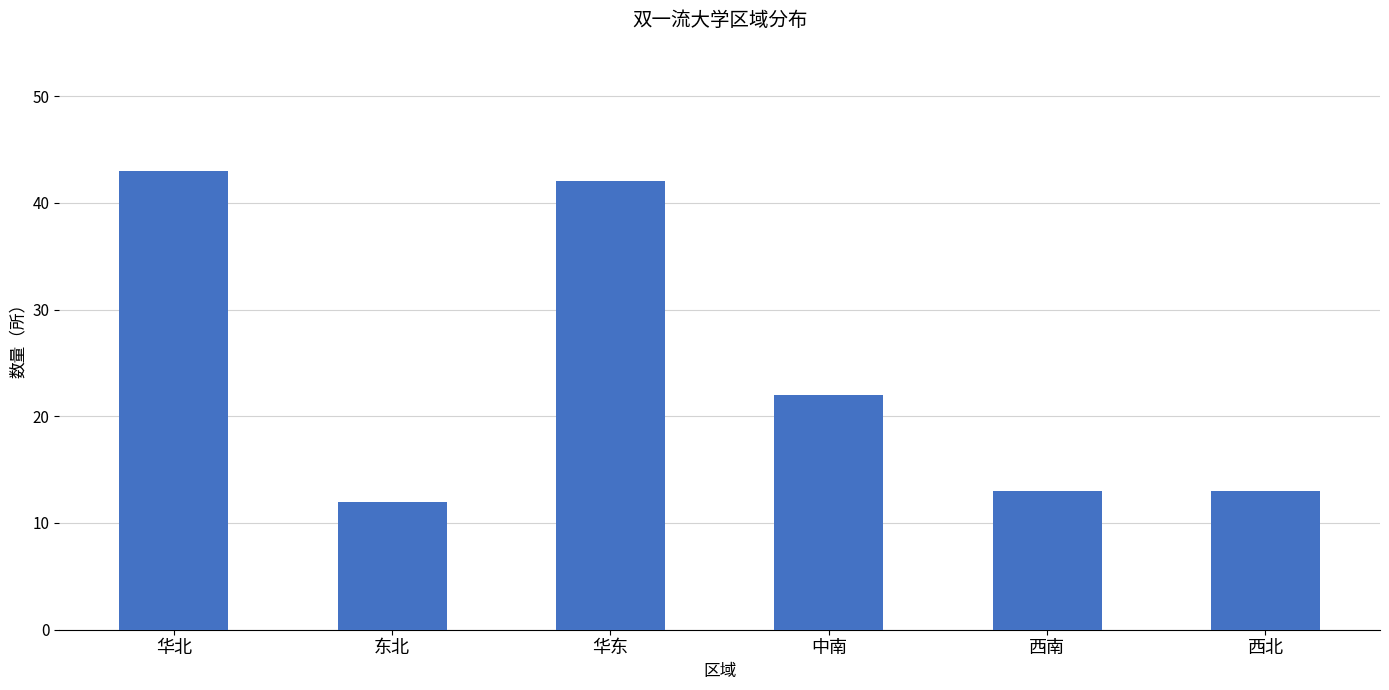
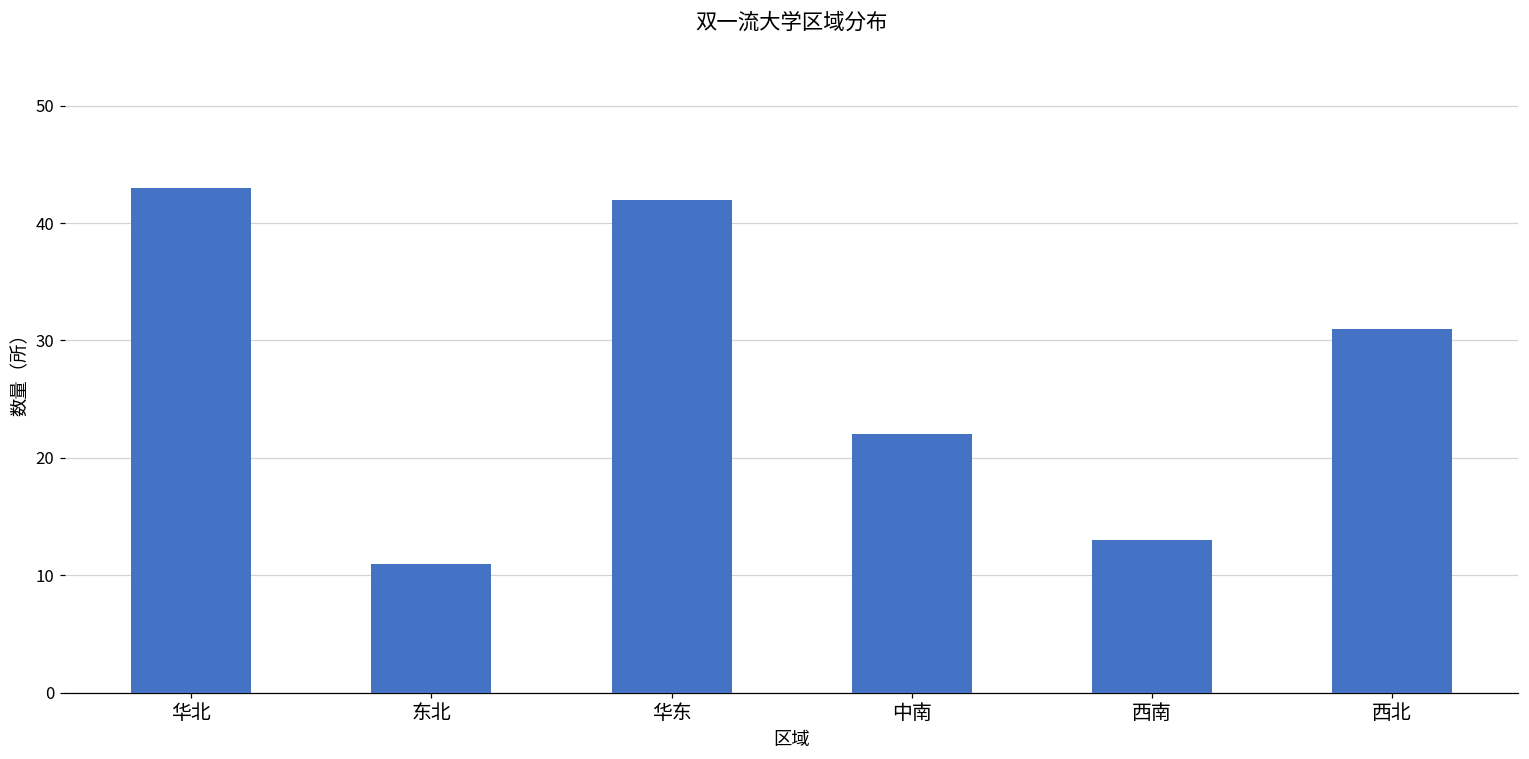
  {
    "华北": 43,
-   "东北": 12,
+   "东北": 11,
    "华东": 42,
    "中南": 22,
    "西南": 13,
-   "西北": 13
+   "西北": 31
  }
